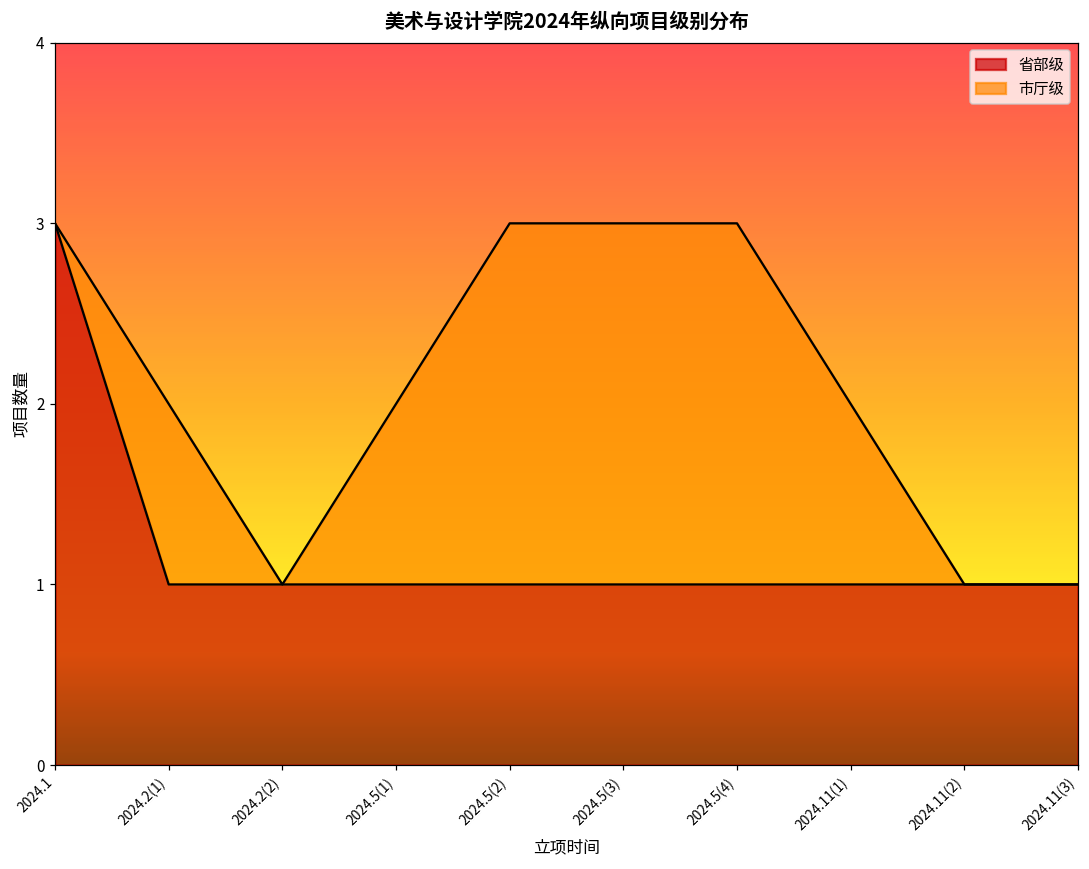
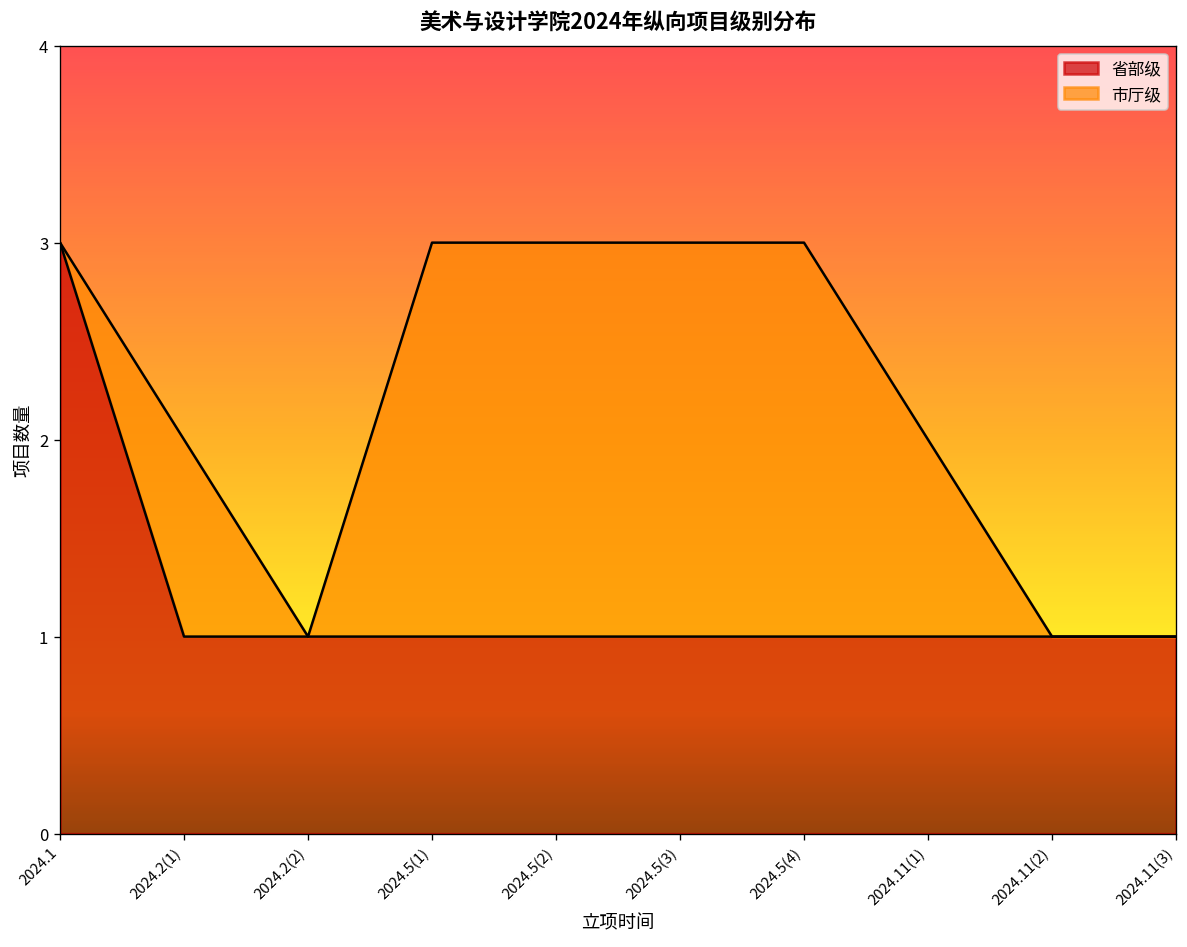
  {
    "省部级": {
      "2024.2(1)": 1,
      "2024.5(1)": 1,
      "2024.5(2)": 1,
      "2024.5(3)": 1,
      "2024.5(4)": 1,
      "2024.11(1)": 1
    },
    "市厅级": {
      "2024.2(1)": 2,
-     "2024.5(1)": 1,
+     "2024.5(1)": 2,
      "2024.5(2)": 3,
      "2024.5(3)": 3,
      "2024.5(4)": 3,
      "2024.11(1)": 2
    }
  }
